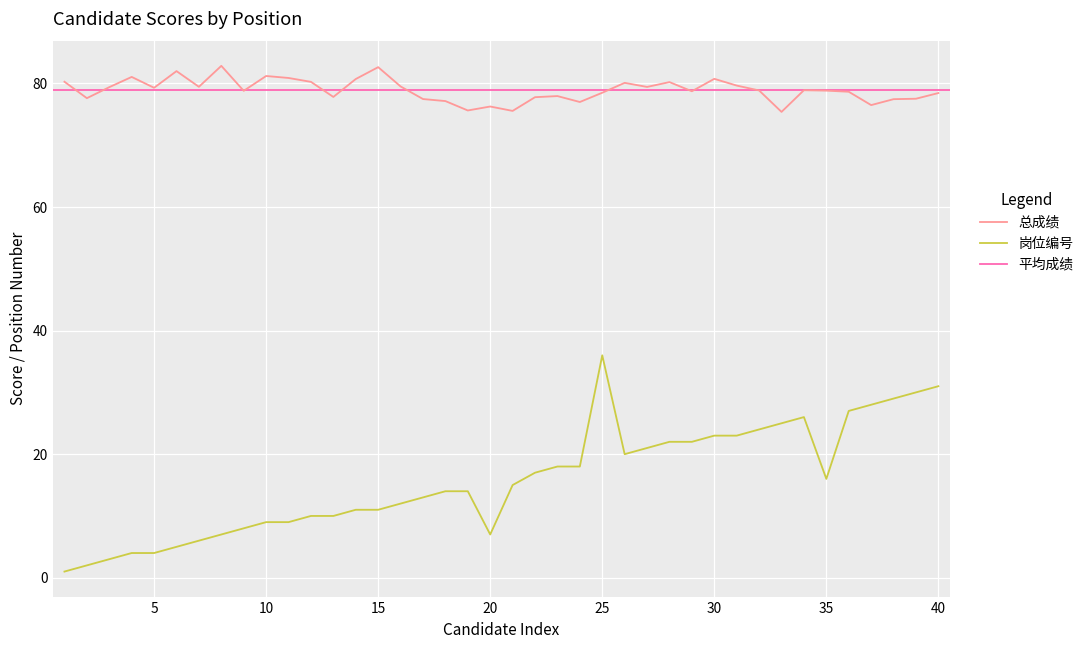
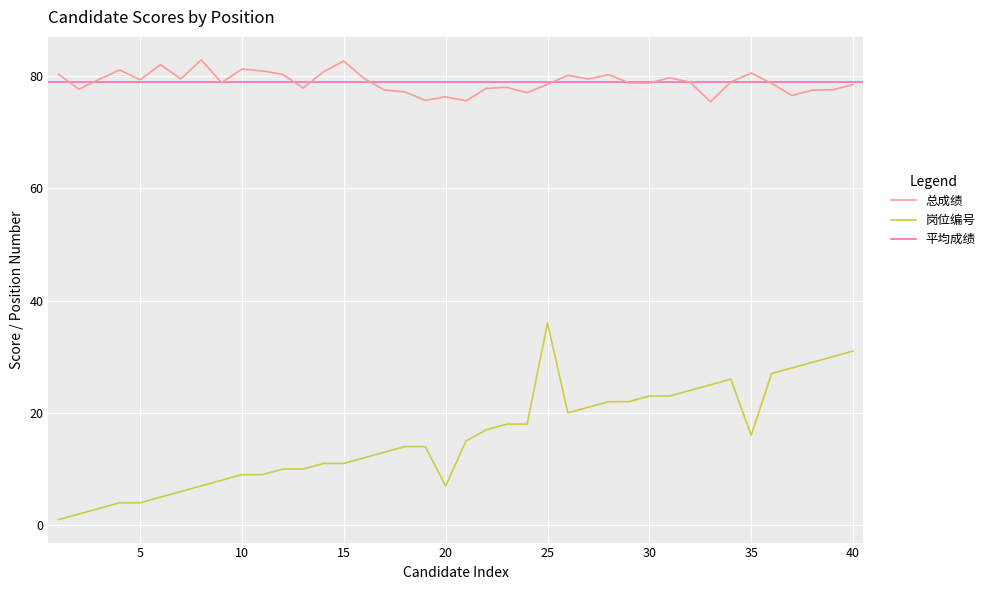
  {
    "总成绩": {
      "5": 79,
      "10": 81,
      "15": 83,
      "20": 76,
      "25": 79,
-     "30": 81,
-     "35": 79,
+     "30": 79,
+     "35": 81,
      "40": 78
    },
    "岗位编号": {
      "5": 4,
      "10": 9,
      "15": 11,
      "20": 7,
      "25": 36,
      "30": 23,
      "35": 16,
      "40": 31
    }
  }
